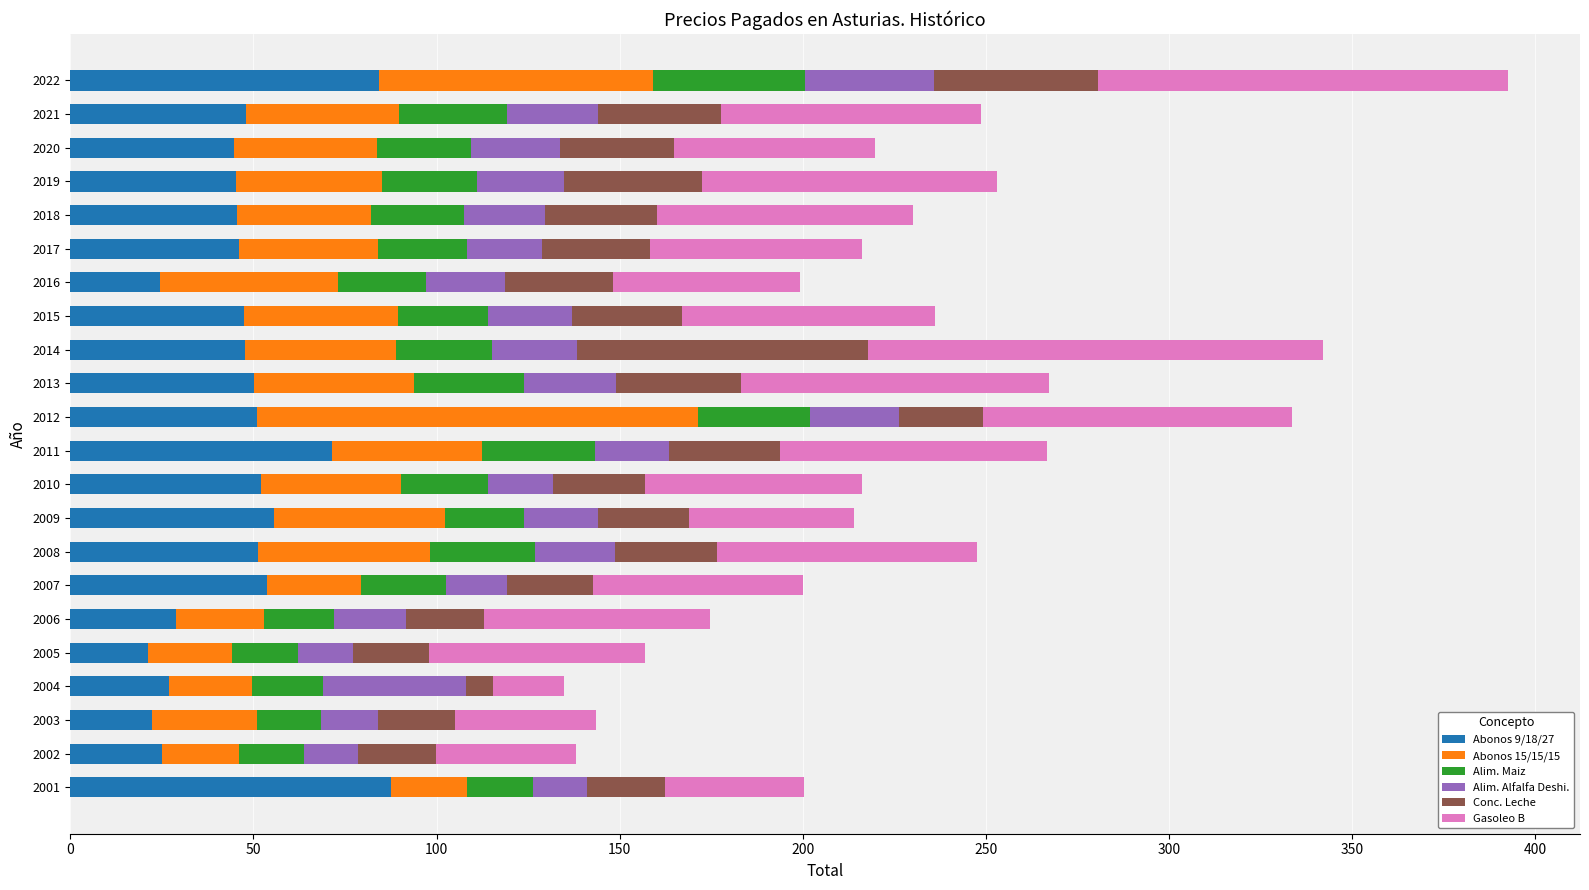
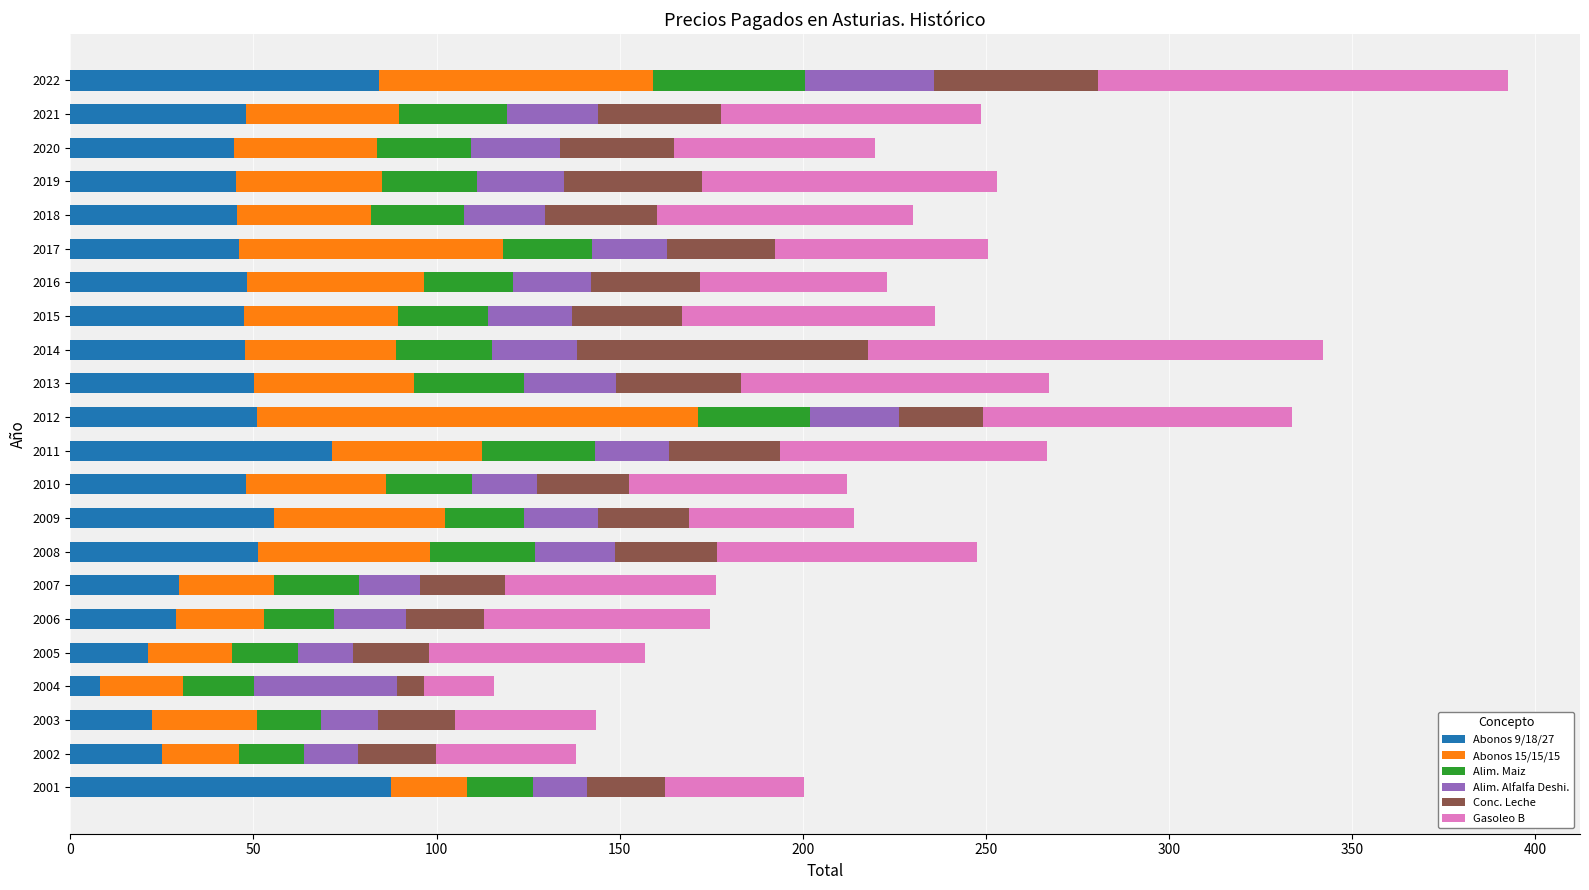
  {
    "Abonos 9/18/27": {
      "2022": 84,
      "2021": 48,
      "2020": 45,
      "2019": 45,
      "2018": 45,
      "2017": 46,
-     "2016": 25,
+     "2016": 48,
      "2015": 47,
      "2014": 48,
      "2013": 50,
      "2012": 51,
      "2011": 72,
-     "2010": 52,
+     "2010": 48,
      "2009": 56,
      "2008": 51,
-     "2007": 54,
+     "2007": 30,
      "2006": 29,
      "2005": 21,
-     "2004": 27,
+     "2004": 8,
      "2003": 22,
      "2002": 25,
      "2001": 87
    },
    "Abonos 15/15/15": {
      "2022": 75,
      "2021": 42,
      "2020": 39,
      "2019": 40,
      "2018": 37,
-     "2017": 38,
+     "2017": 72,
      "2016": 48,
      "2015": 42,
      "2014": 41,
      "2013": 44,
      "2012": 120,
      "2011": 41,
      "2010": 38,
      "2009": 46,
      "2008": 47,
      "2007": 26,
      "2006": 24,
      "2005": 23,
      "2004": 23,
      "2003": 29,
      "2002": 21,
      "2001": 21
    },
    "Alim. Maiz": {
      "2022": 42,
      "2021": 29,
      "2020": 26,
      "2019": 26,
      "2018": 26,
      "2017": 24,
      "2016": 24,
      "2015": 25,
      "2014": 26,
      "2013": 30,
      "2012": 31,
      "2011": 31,
      "2010": 24,
      "2009": 22,
      "2008": 29,
      "2007": 23,
      "2006": 19,
      "2005": 18,
      "2004": 20,
      "2003": 17,
      "2002": 18,
      "2001": 18
    },
    "Alim. Alfalfa Deshi.": {
      "2022": 35,
      "2021": 25,
      "2020": 24,
      "2019": 24,
      "2018": 22,
      "2017": 21,
      "2016": 21,
      "2015": 23,
      "2014": 23,
      "2013": 25,
      "2012": 24,
      "2011": 20,
      "2010": 18,
      "2009": 20,
      "2008": 22,
      "2007": 17,
      "2006": 20,
      "2005": 15,
      "2004": 39,
      "2003": 16,
      "2002": 15,
      "2001": 15
    },
    "Conc. Leche": {
      "2022": 45,
      "2021": 34,
      "2020": 31,
      "2019": 38,
      "2018": 31,
      "2017": 29,
      "2016": 30,
      "2015": 30,
      "2014": 79,
      "2013": 34,
      "2012": 23,
      "2011": 30,
      "2010": 25,
      "2009": 25,
      "2008": 28,
      "2007": 23,
      "2006": 21,
      "2005": 21,
      "2004": 7,
      "2003": 21,
      "2002": 21,
      "2001": 21
    },
    "Gasoleo B": {
      "2022": 112,
      "2021": 71,
      "2020": 55,
      "2019": 81,
      "2018": 70,
      "2017": 58,
      "2016": 51,
      "2015": 69,
      "2014": 124,
      "2013": 84,
      "2012": 85,
      "2011": 73,
      "2010": 59,
      "2009": 45,
      "2008": 71,
      "2007": 58,
      "2006": 62,
      "2005": 59,
      "2004": 19,
      "2003": 38,
      "2002": 38,
      "2001": 38
    }
  }
